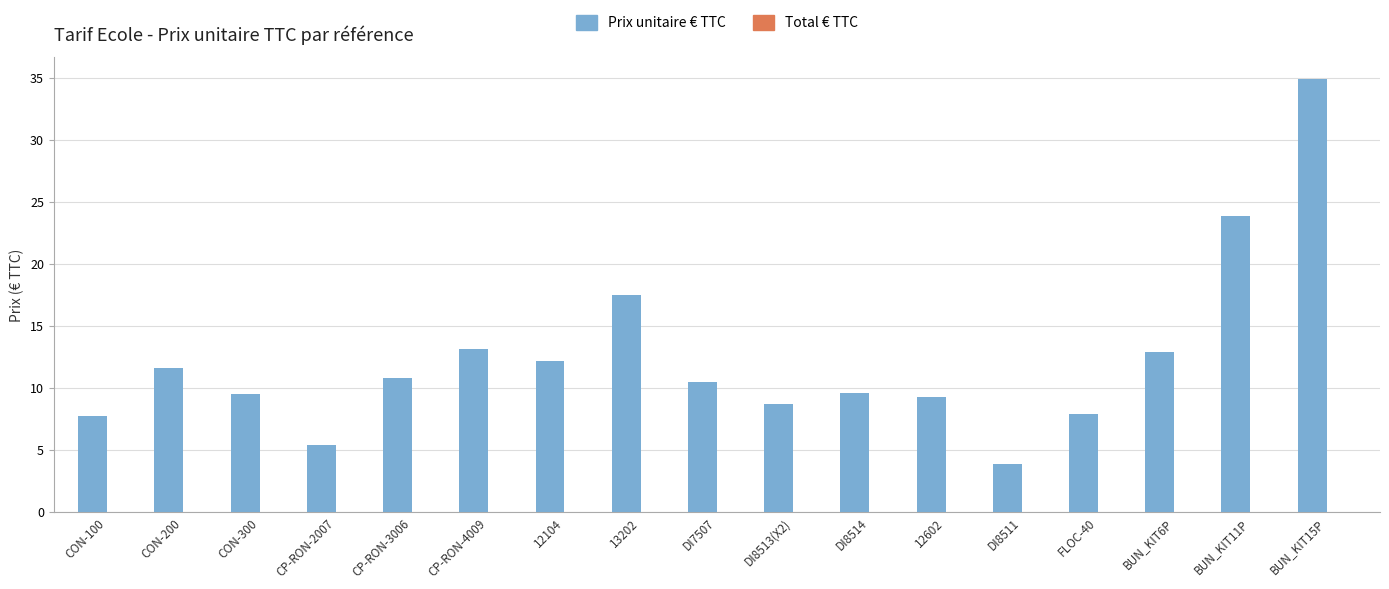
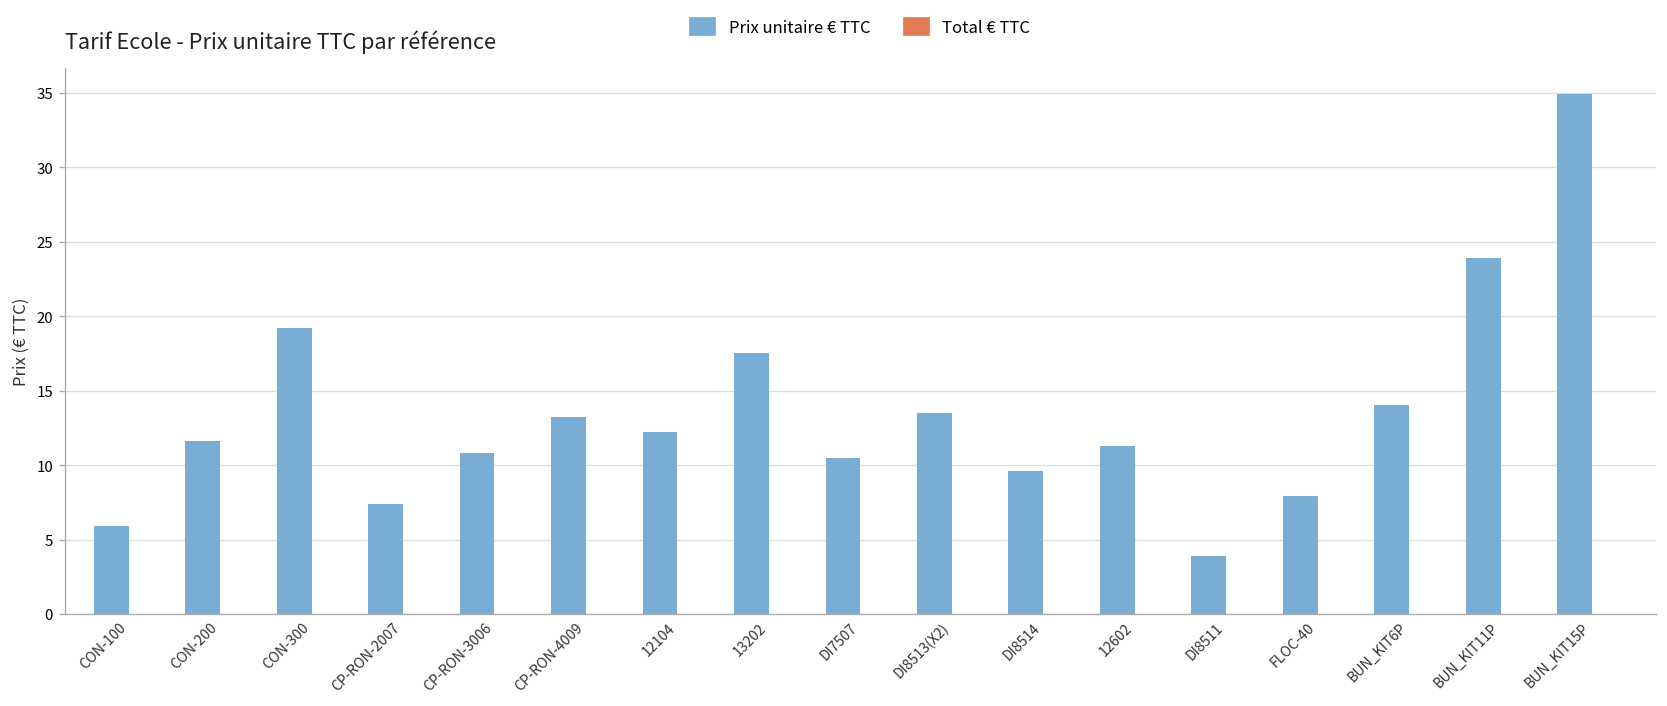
  {
    "Prix unitaire € TTC": {
-     "CON-100": 7.8,
+     "CON-100": 5.9,
      "CON-200": 11.6,
-     "CON-300": 9.5,
-     "CP-RON-2007": 5.4,
+     "CON-300": 19.2,
+     "CP-RON-2007": 7.4,
      "CP-RON-3006": 10.8,
      "CP-RON-4009": 13.2,
      "12104": 12.2,
      "13202": 17.5,
      "DI7507": 10.5,
-     "DI8513(X2)": 8.7,
+     "DI8513(X2)": 13.5,
      "DI8514": 9.6,
-     "12602": 9.3,
+     "12602": 11.3,
      "DI8511": 3.9,
      "FLOC-40": 7.9,
-     "BUN_KIT6P": 12.9,
+     "BUN_KIT6P": 14.0,
      "BUN_KIT11P": 23.9,
      "BUN_KIT15P": 34.9
    },
    "Total € TTC": {
      "CON-100": 0.0,
      "CON-200": 0.0,
      "CON-300": 0.0,
      "CP-RON-2007": 0.0,
      "CP-RON-3006": 0.0,
      "CP-RON-4009": 0.0,
      "12104": 0.0,
      "13202": 0.0,
      "DI7507": 0.0,
      "DI8513(X2)": 0.0,
      "DI8514": 0.0,
      "12602": 0.0,
      "DI8511": 0.0,
      "FLOC-40": 0.0,
      "BUN_KIT6P": 0.0,
      "BUN_KIT11P": 0.0,
      "BUN_KIT15P": 0.0
    }
  }
